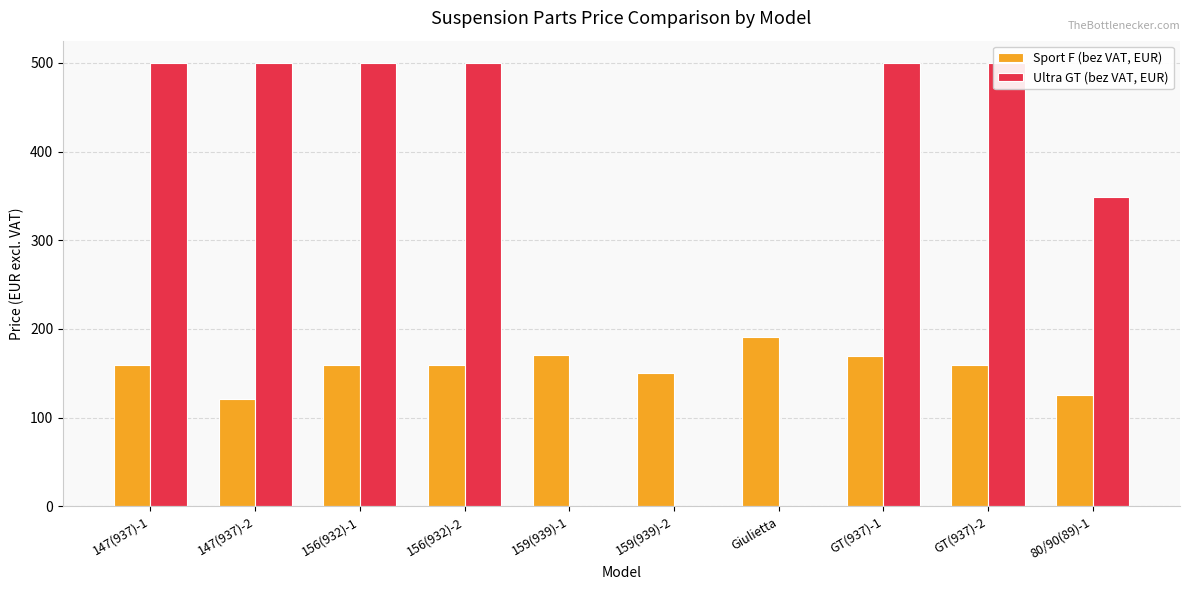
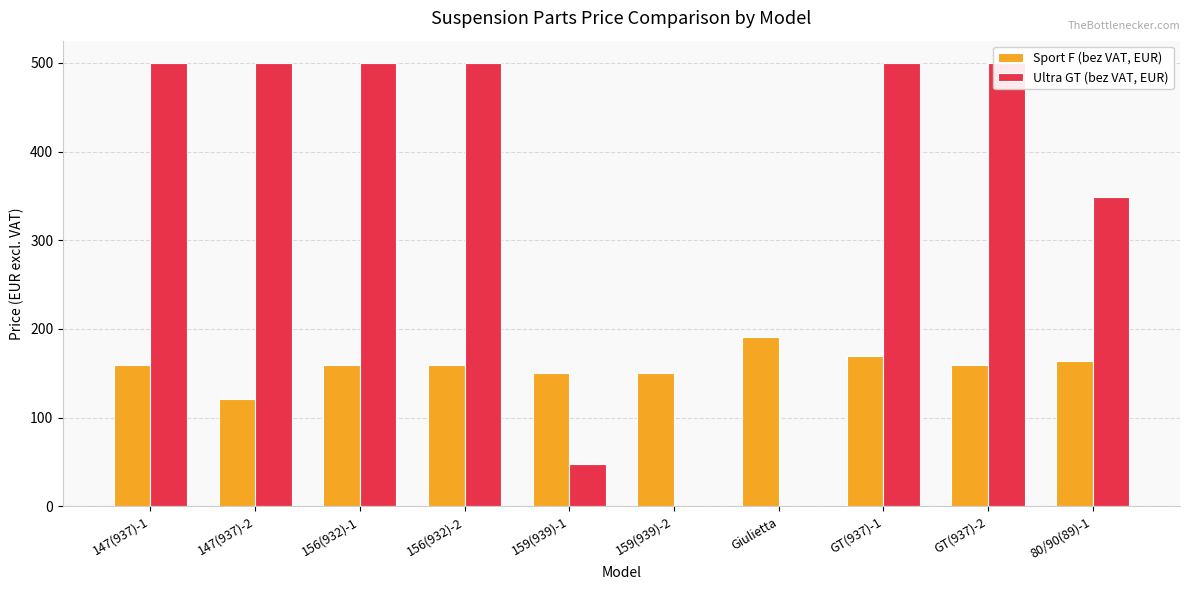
  {
    "Sport F (bez VAT, EUR)": {
      "147(937)-1": 160,
      "147(937)-2": 120,
      "156(932)-1": 160,
      "156(932)-2": 160,
-     "159(939)-1": 170,
+     "159(939)-1": 150,
      "159(939)-2": 150,
      "Giulietta": 190,
      "GT(937)-1": 170,
      "GT(937)-2": 160,
-     "80/90(89)-1": 130
+     "80/90(89)-1": 160
    },
    "Ultra GT (bez VAT, EUR)": {
      "147(937)-1": 500,
      "147(937)-2": 500,
      "156(932)-1": 500,
      "156(932)-2": 500,
-     "159(939)-1": 0,
+     "159(939)-1": 50,
      "159(939)-2": 0,
      "Giulietta": 0,
      "GT(937)-1": 500,
      "80/90(89)-1": 350
    }
  }
